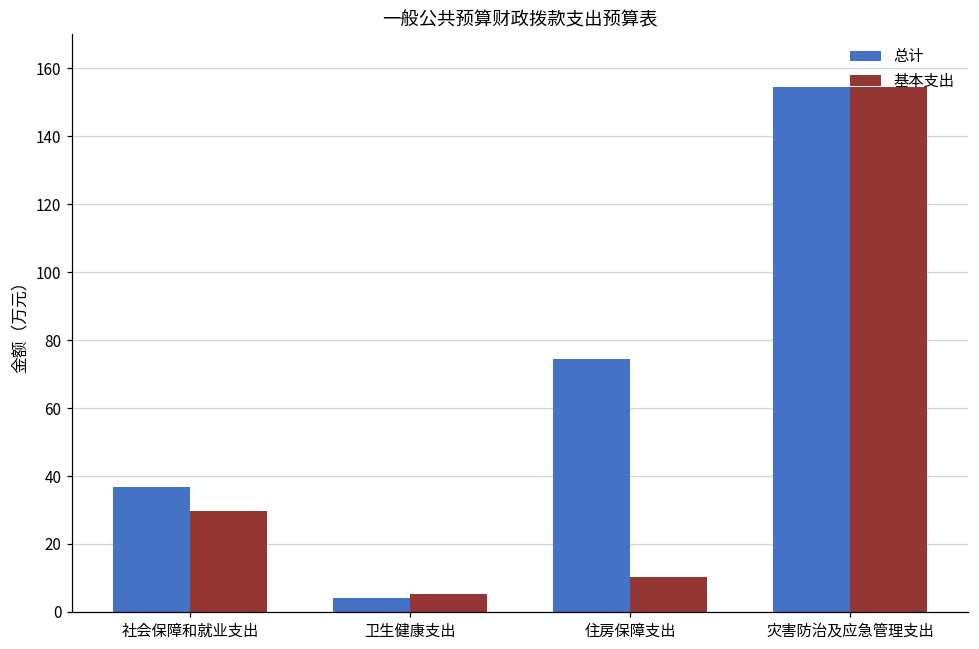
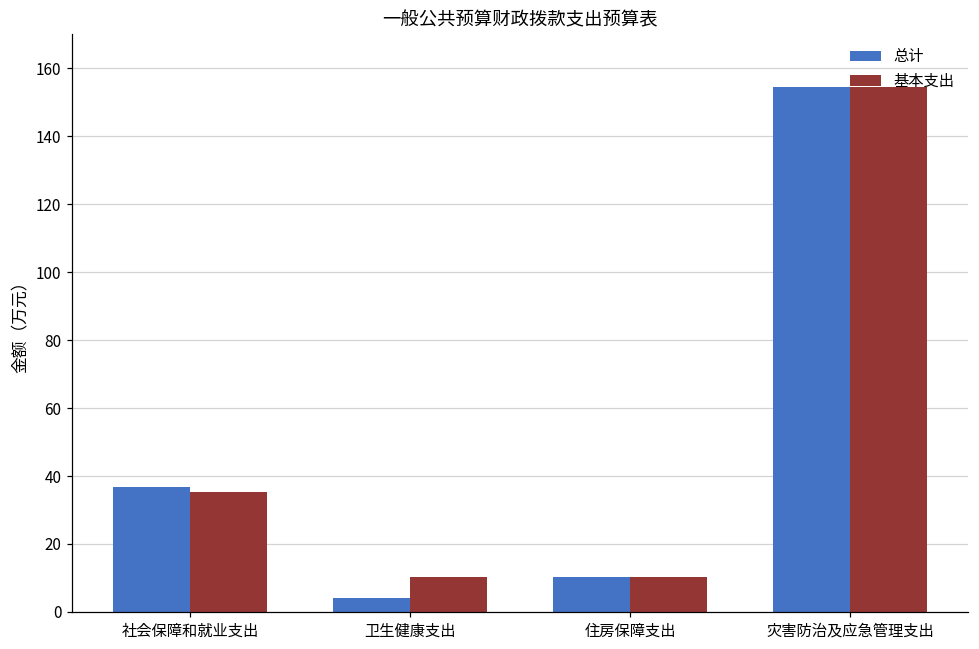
  {
    "总计": {
      "社会保障和就业支出": 37,
      "卫生健康支出": 4,
-     "住房保障支出": 75,
+     "住房保障支出": 10,
      "灾害防治及应急管理支出": 155
    },
    "基本支出": {
-     "社会保障和就业支出": 30,
-     "卫生健康支出": 5,
+     "社会保障和就业支出": 35,
+     "卫生健康支出": 10,
      "住房保障支出": 10,
      "灾害防治及应急管理支出": 155
    }
  }
